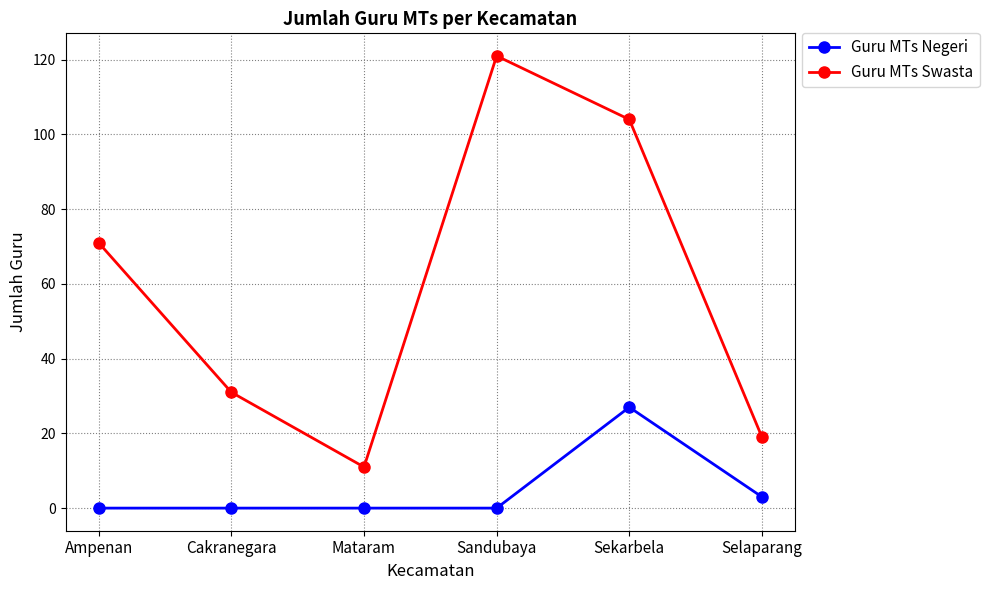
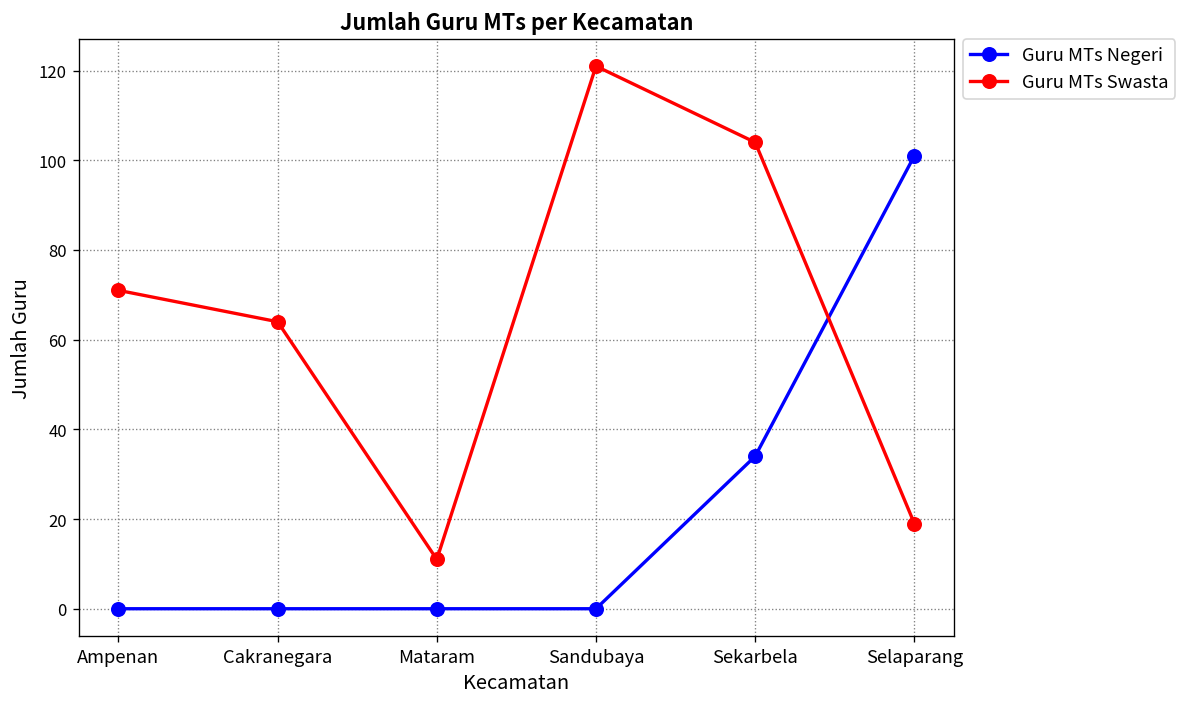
  {
    "Guru MTs Negeri": {
      "Ampenan": 0,
      "Cakranegara": 0,
      "Mataram": 0,
      "Sandubaya": 0,
-     "Sekarbela": 27,
-     "Selaparang": 3
+     "Sekarbela": 34,
+     "Selaparang": 101
    },
    "Guru MTs Swasta": {
      "Ampenan": 71,
-     "Cakranegara": 31,
+     "Cakranegara": 64,
      "Mataram": 11,
      "Sandubaya": 121,
      "Sekarbela": 104,
      "Selaparang": 19
    }
  }
